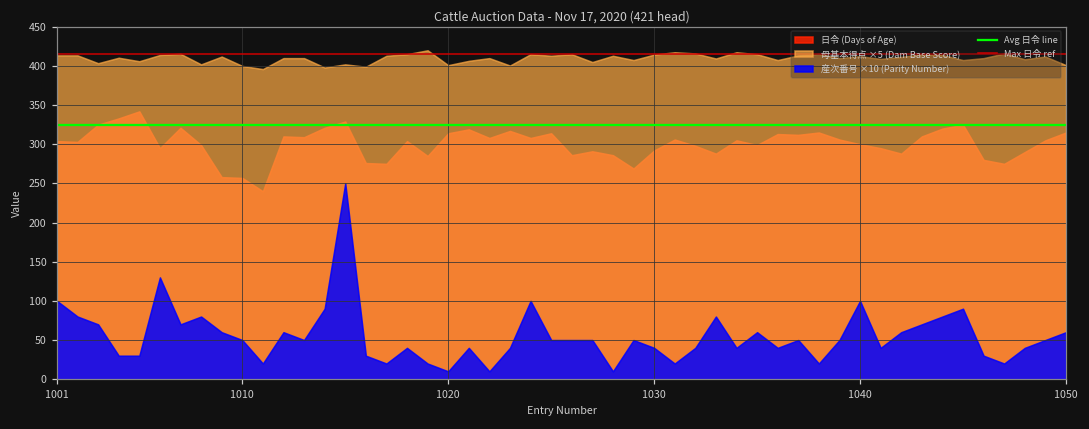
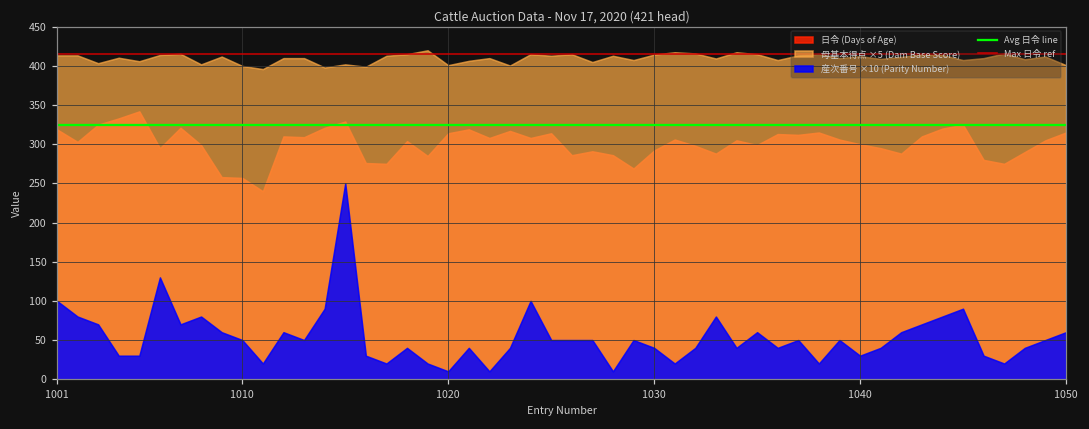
  {
    "日令 (Days of Age)": {
-     "1001": 300,
+     "1001": 320,
      "1010": 260,
      "1020": 310,
      "1030": 290,
      "1040": 300,
      "1050": 320
    },
    "母基本得点 ×5 (Dam Base Score)": {
      "1001": 410,
      "1010": 400,
      "1020": 400,
      "1030": 410,
      "1050": 400
    },
    "産次番号 ×10 (Parity Number)": {
      "1001": 100,
      "1010": 50,
      "1020": 10,
      "1030": 40,
-     "1040": 100,
+     "1040": 30,
      "1050": 60
    }
  }
